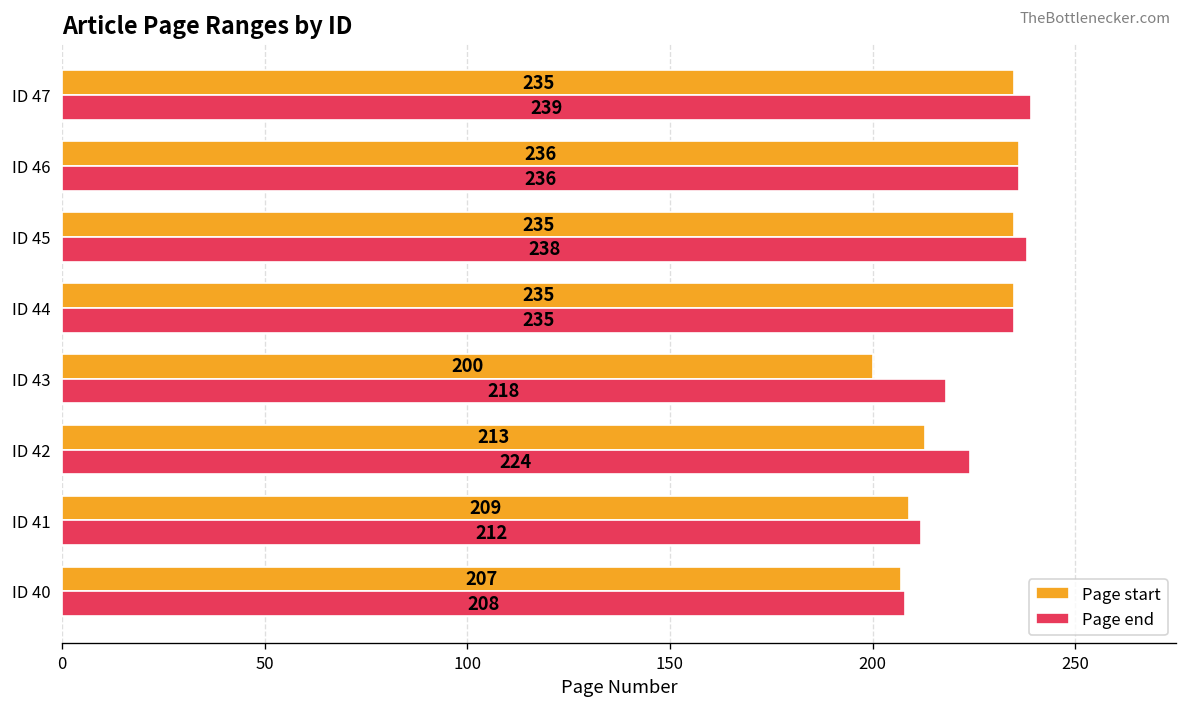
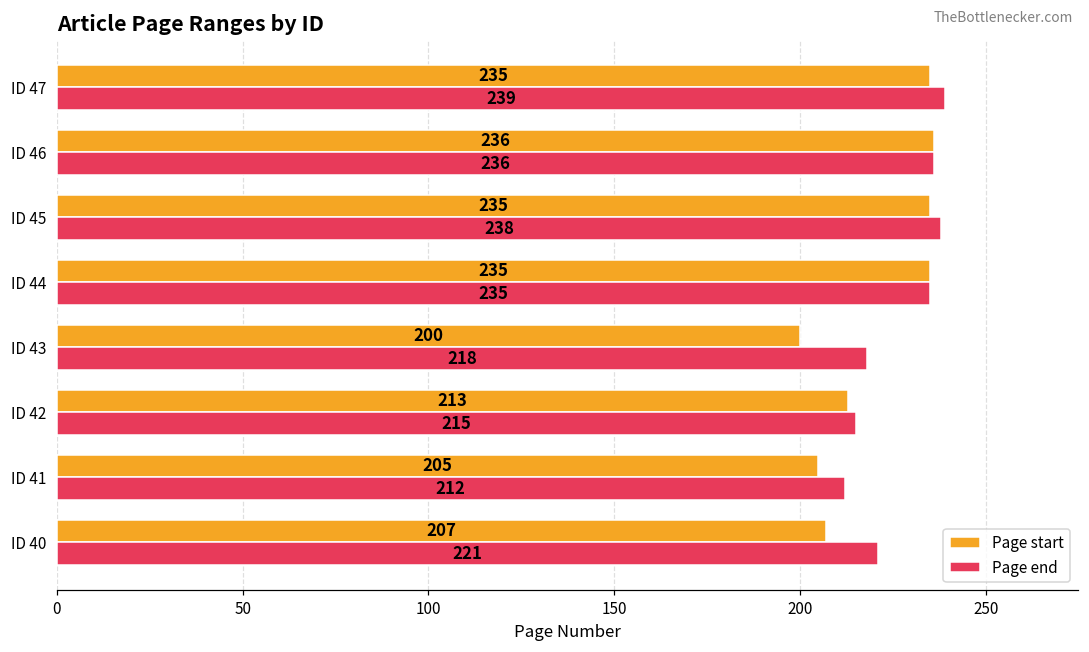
  {
    "Page start": {
      "ID 47": 235,
      "ID 46": 236,
      "ID 45": 235,
      "ID 44": 235,
      "ID 43": 200,
      "ID 42": 213,
-     "ID 41": 209,
+     "ID 41": 205,
      "ID 40": 207
    },
    "Page end": {
      "ID 47": 239,
      "ID 46": 236,
      "ID 45": 238,
      "ID 44": 235,
      "ID 43": 218,
-     "ID 42": 224,
+     "ID 42": 215,
      "ID 41": 212,
-     "ID 40": 208
+     "ID 40": 221
    }
  }
